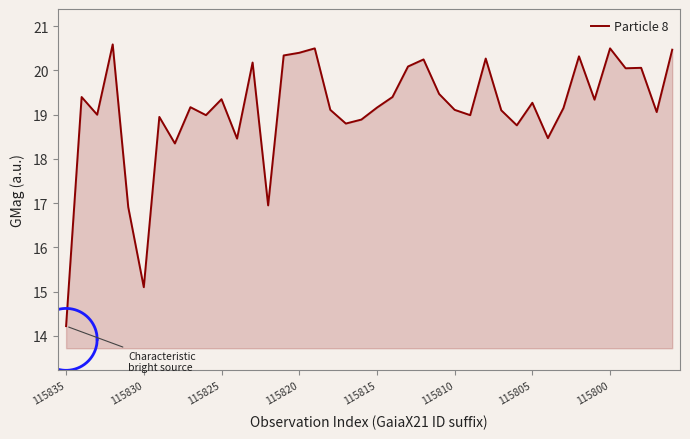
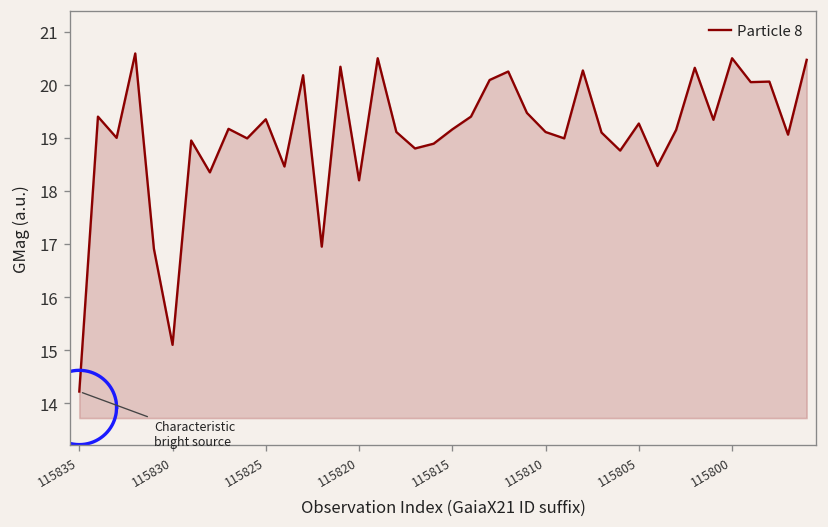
  {
    "Particle 8": {
      "115835": 14.2,
      "115830": 15.1,
      "115825": 19.4,
-     "115820": 20.4,
+     "115820": 18.2,
      "115815": 19.2,
      "115810": 19.1,
      "115805": 19.3,
      "115800": 20.5
    }
  }
